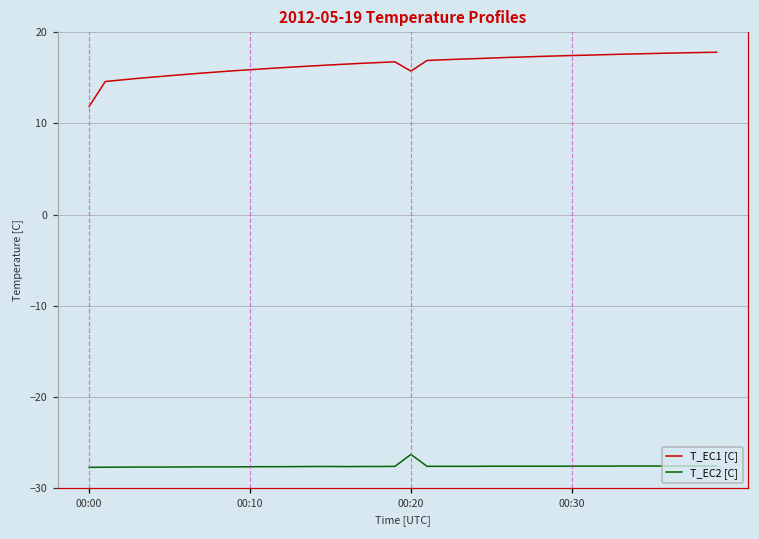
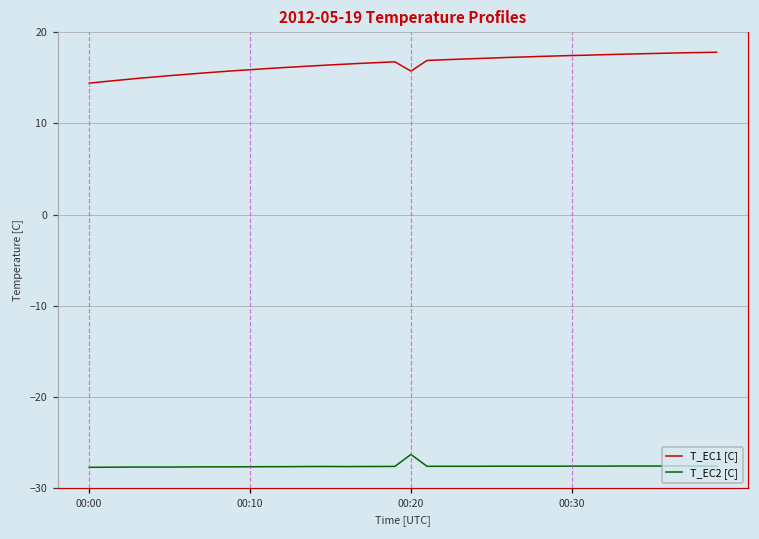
  {
    "T_EC1 [C]": {
-     "00:00": 12,
+     "00:00": 14,
      "00:10": 16,
      "00:20": 16,
      "00:30": 17
    },
    "T_EC2 [C]": {
      "00:00": -28,
      "00:10": -28,
      "00:20": -26,
      "00:30": -28
    }
  }
